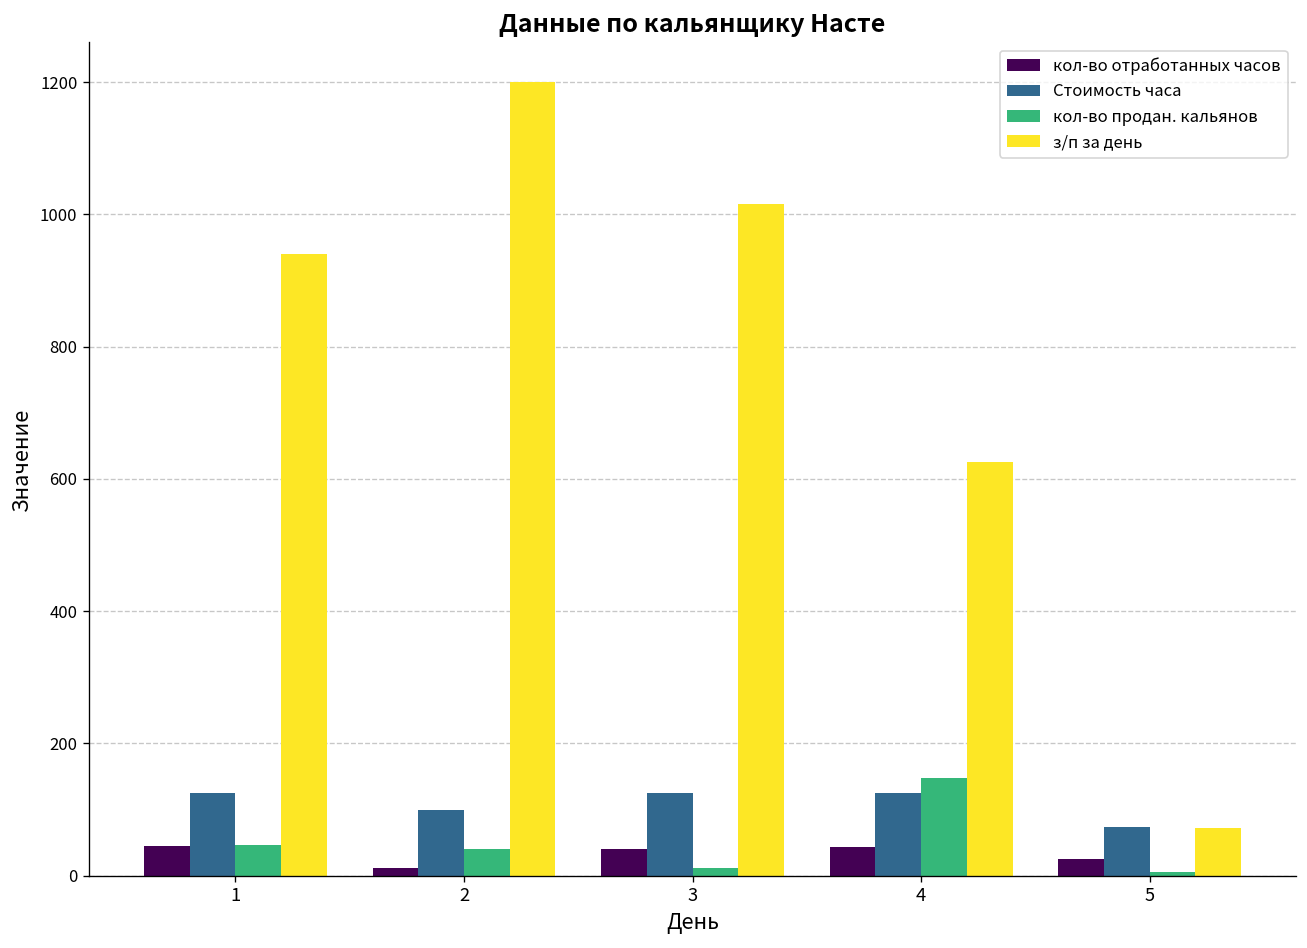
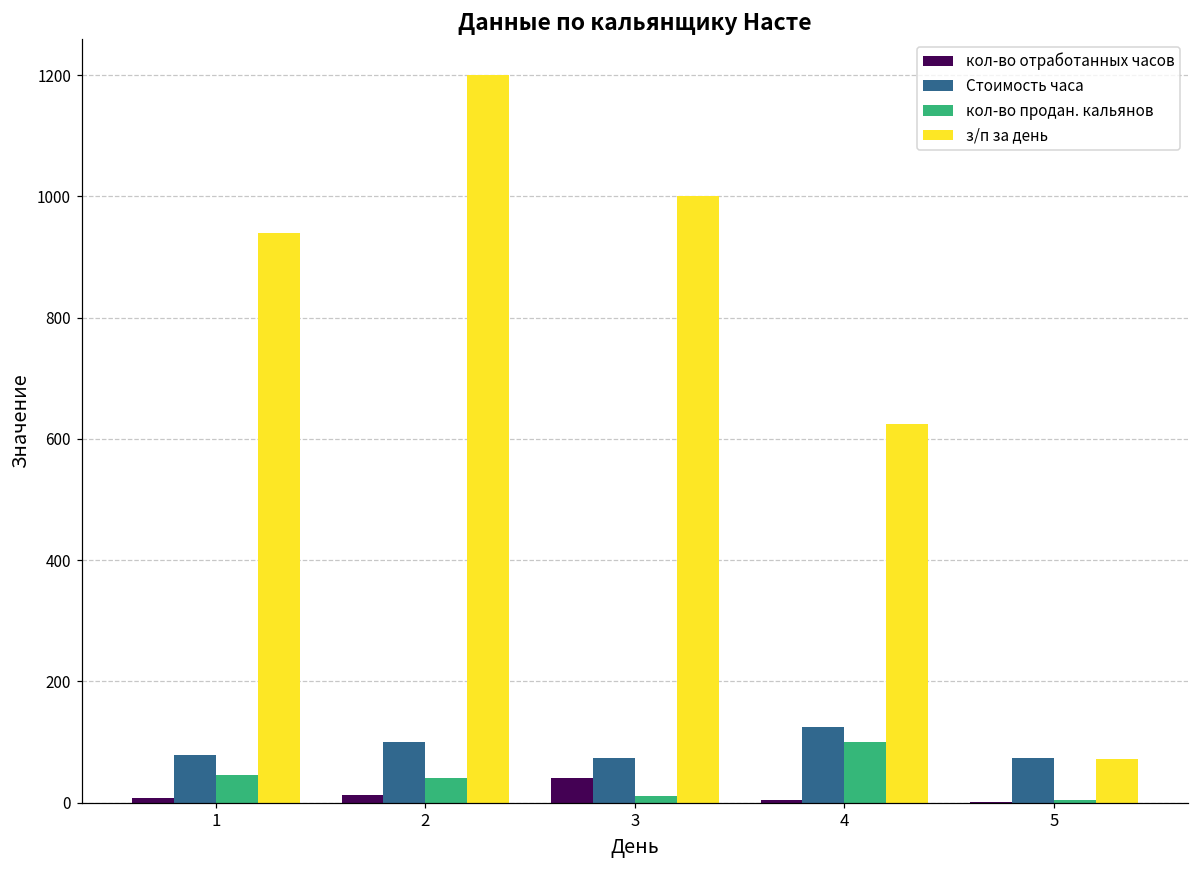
  {
    "кол-во отработанных часов": {
-     "1": 50,
+     "1": 10,
      "2": 10,
      "3": 40,
-     "4": 40,
-     "5": 30
+     "4": 10,
+     "5": 0
    },
    "Стоимость часа": {
-     "1": 130,
+     "1": 80,
      "2": 100,
-     "3": 130,
+     "3": 70,
      "4": 130,
      "5": 70
    },
    "кол-во продан. кальянов": {
      "1": 50,
      "2": 40,
      "3": 10,
-     "4": 150,
+     "4": 100,
      "5": 10
    },
    "з/п за день": {
      "1": 940,
      "2": 1200,
-     "3": 1020,
+     "3": 1000,
      "4": 630,
      "5": 70
    }
  }
